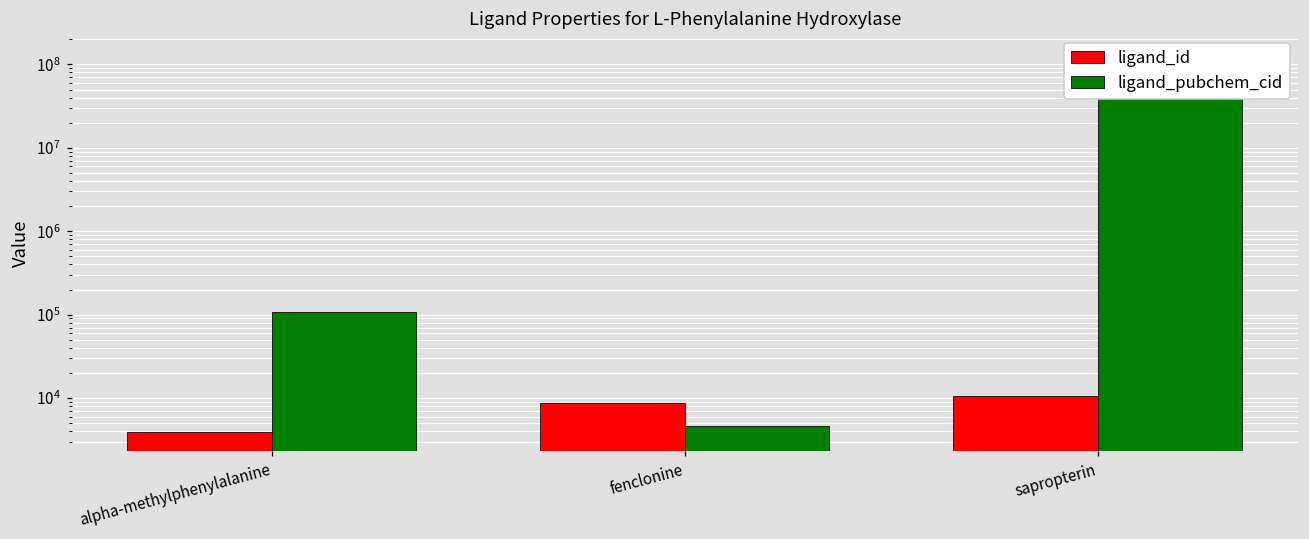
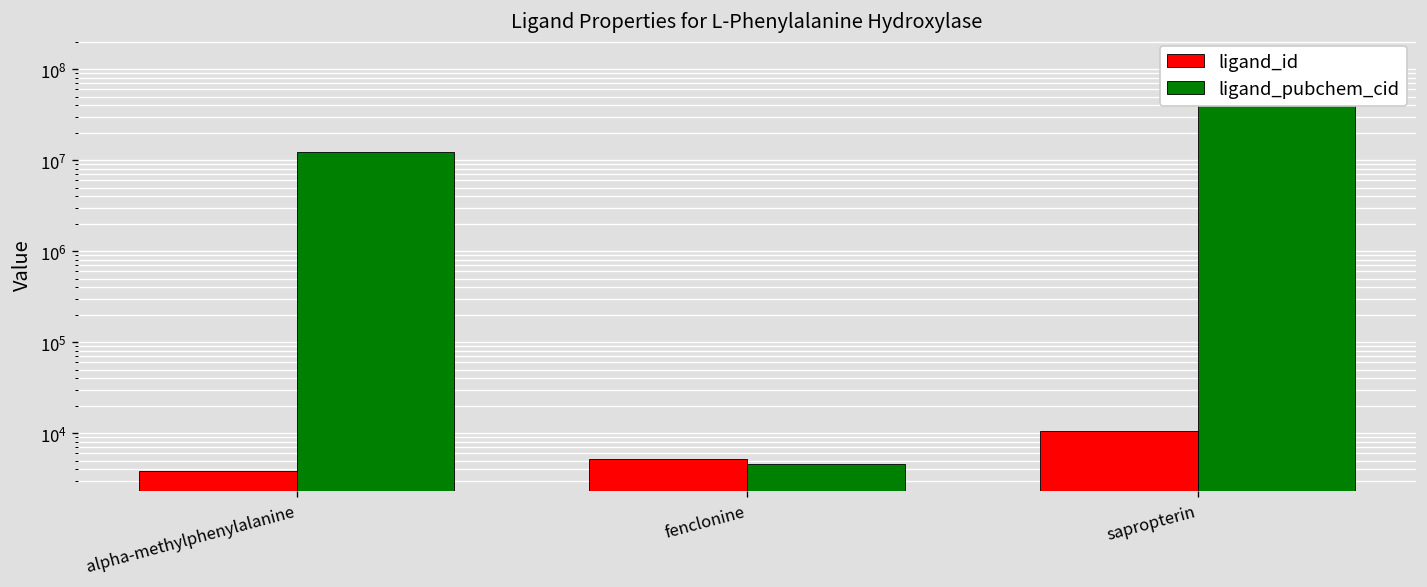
  {
    "ligand_id": {
      "alpha-methylphenylalanine": 4000,
-     "fenclonine": 9000,
+     "fenclonine": 5000,
      "sapropterin": 10000
    },
    "ligand_pubchem_cid": {
-     "alpha-methylphenylalanine": 110000,
+     "alpha-methylphenylalanine": 12000000,
      "fenclonine": 5000
    }
  }
